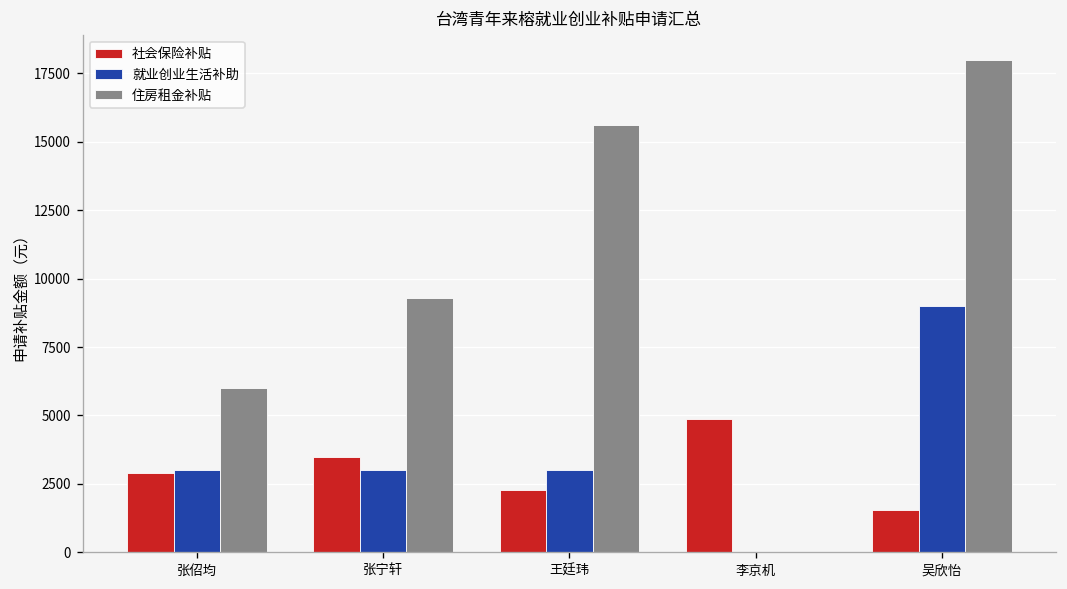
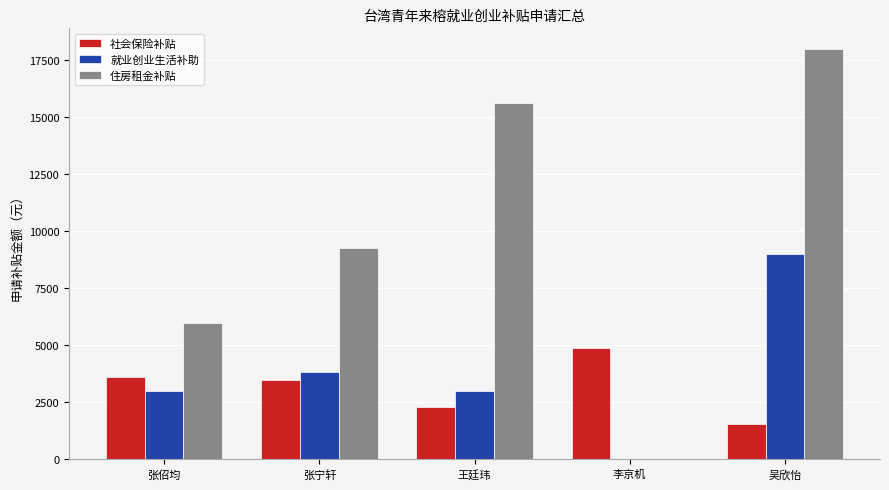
  {
    "社会保险补贴": {
-     "张佋均": 2900,
+     "张佋均": 3600,
      "张宁轩": 3500,
      "王廷玮": 2300,
      "李京机": 4900,
      "吴欣怡": 1600
    },
    "就业创业生活补助": {
      "张佋均": 3000,
-     "张宁轩": 3000,
+     "张宁轩": 3800,
      "王廷玮": 3000,
      "李京机": 0,
      "吴欣怡": 9000
    },
    "住房租金补贴": {
      "张佋均": 6000,
      "张宁轩": 9300,
      "王廷玮": 15600,
      "李京机": 0,
      "吴欣怡": 18000
    }
  }
